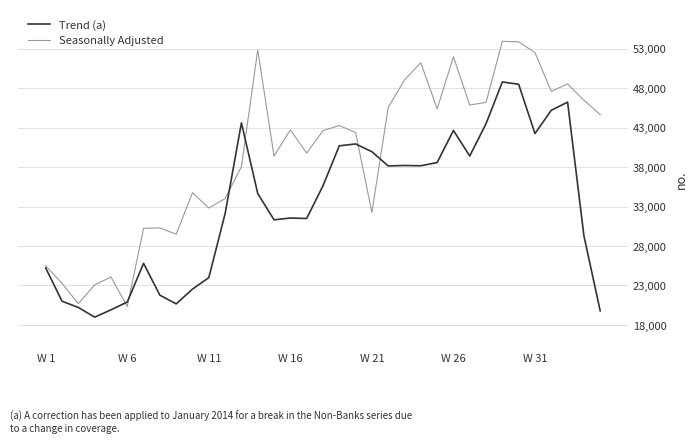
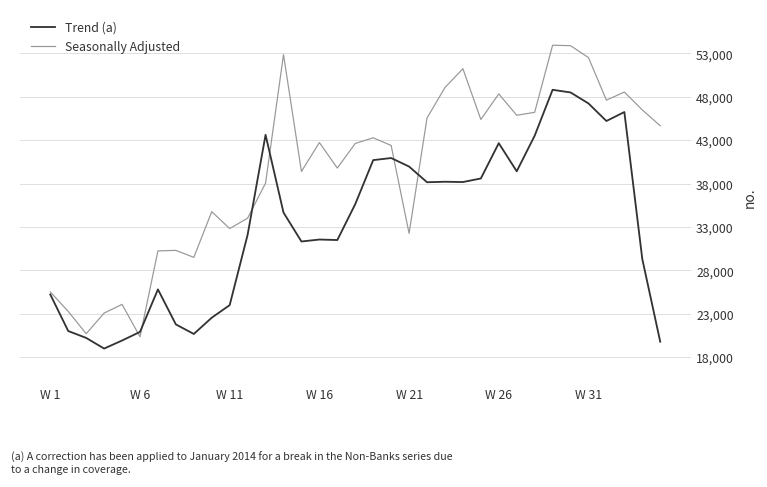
  {
    "Trend (a)": {
      "W 6": "21,000",
      "W 11": "24,000",
      "W 16": "32,000",
      "W 21": "40,000",
      "W 26": "43,000",
-     "W 31": "42,000"
+     "W 31": "47,000"
    },
    "Seasonally Adjusted": {
      "W 6": "20,000",
      "W 11": "33,000",
      "W 16": "43,000",
      "W 21": "32,000",
-     "W 26": "52,000",
+     "W 26": "48,000",
      "W 31": "53,000"
    }
  }
